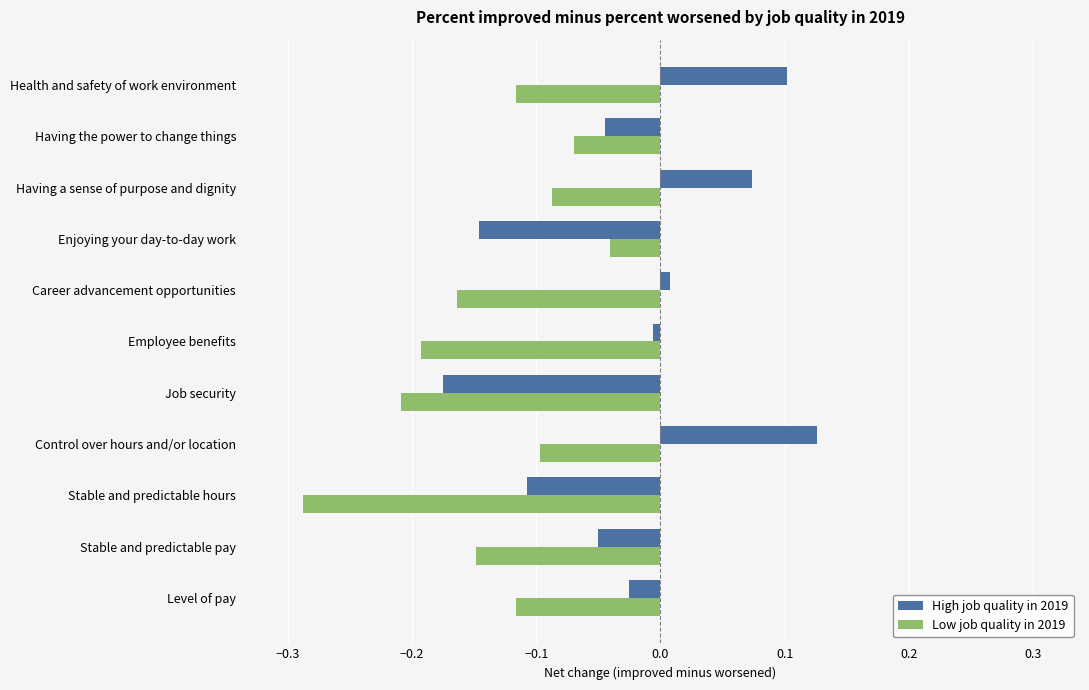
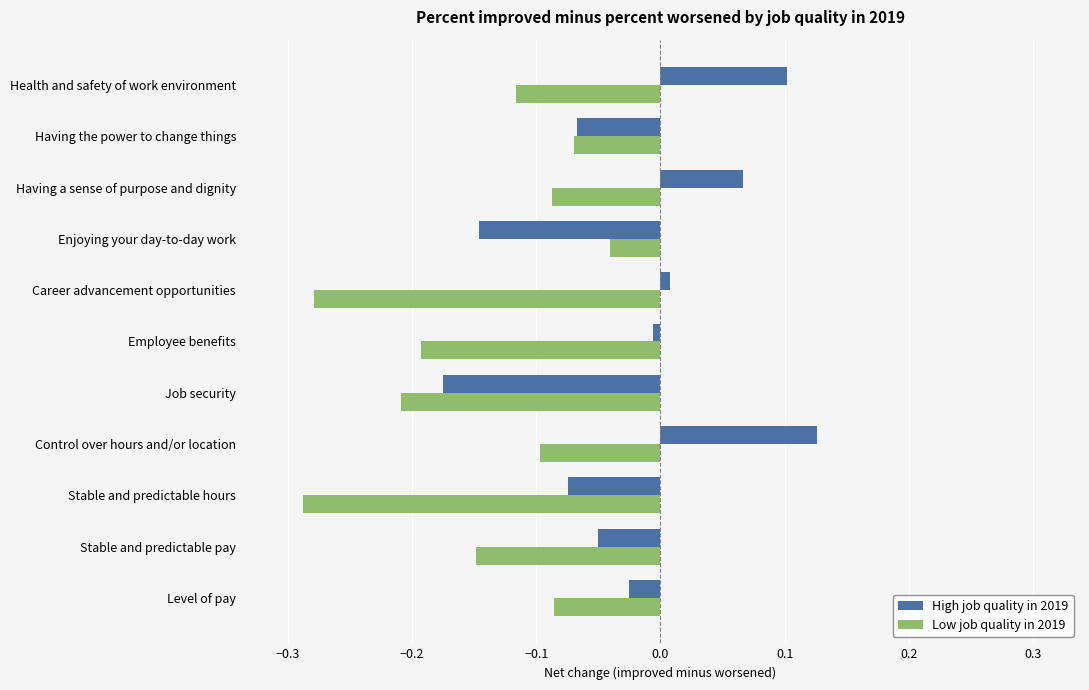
  {
    "High job quality in 2019": {
      "Health and safety of work environment": 0.102,
-     "Having the power to change things": -0.045,
-     "Having a sense of purpose and dignity": 0.073,
+     "Having the power to change things": -0.067,
+     "Having a sense of purpose and dignity": 0.066,
      "Enjoying your day-to-day work": -0.146,
      "Career advancement opportunities": 0.008,
      "Employee benefits": -0.006,
      "Job security": -0.175,
      "Control over hours and/or location": 0.126,
-     "Stable and predictable hours": -0.108,
+     "Stable and predictable hours": -0.074,
      "Stable and predictable pay": -0.050,
      "Level of pay": -0.026
    },
    "Low job quality in 2019": {
      "Health and safety of work environment": -0.116,
      "Having the power to change things": -0.070,
      "Having a sense of purpose and dignity": -0.087,
      "Enjoying your day-to-day work": -0.041,
-     "Career advancement opportunities": -0.164,
+     "Career advancement opportunities": -0.279,
      "Employee benefits": -0.193,
      "Job security": -0.209,
      "Control over hours and/or location": -0.097,
      "Stable and predictable hours": -0.288,
      "Stable and predictable pay": -0.149,
-     "Level of pay": -0.116
+     "Level of pay": -0.086
    }
  }
